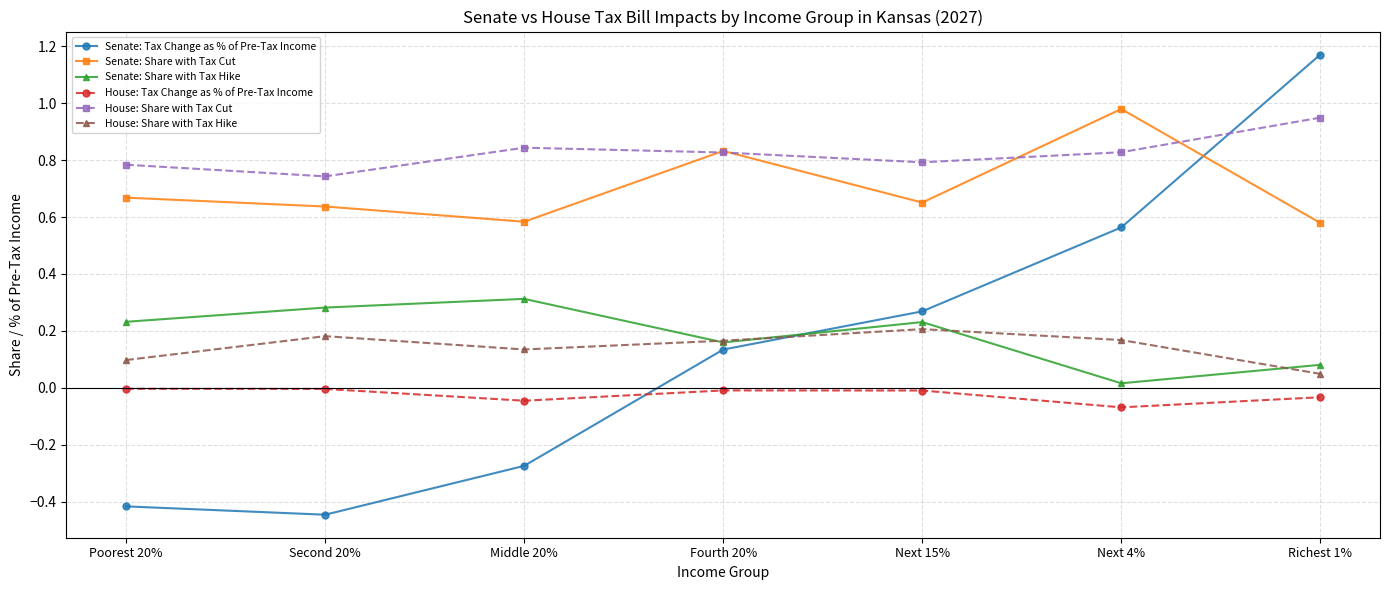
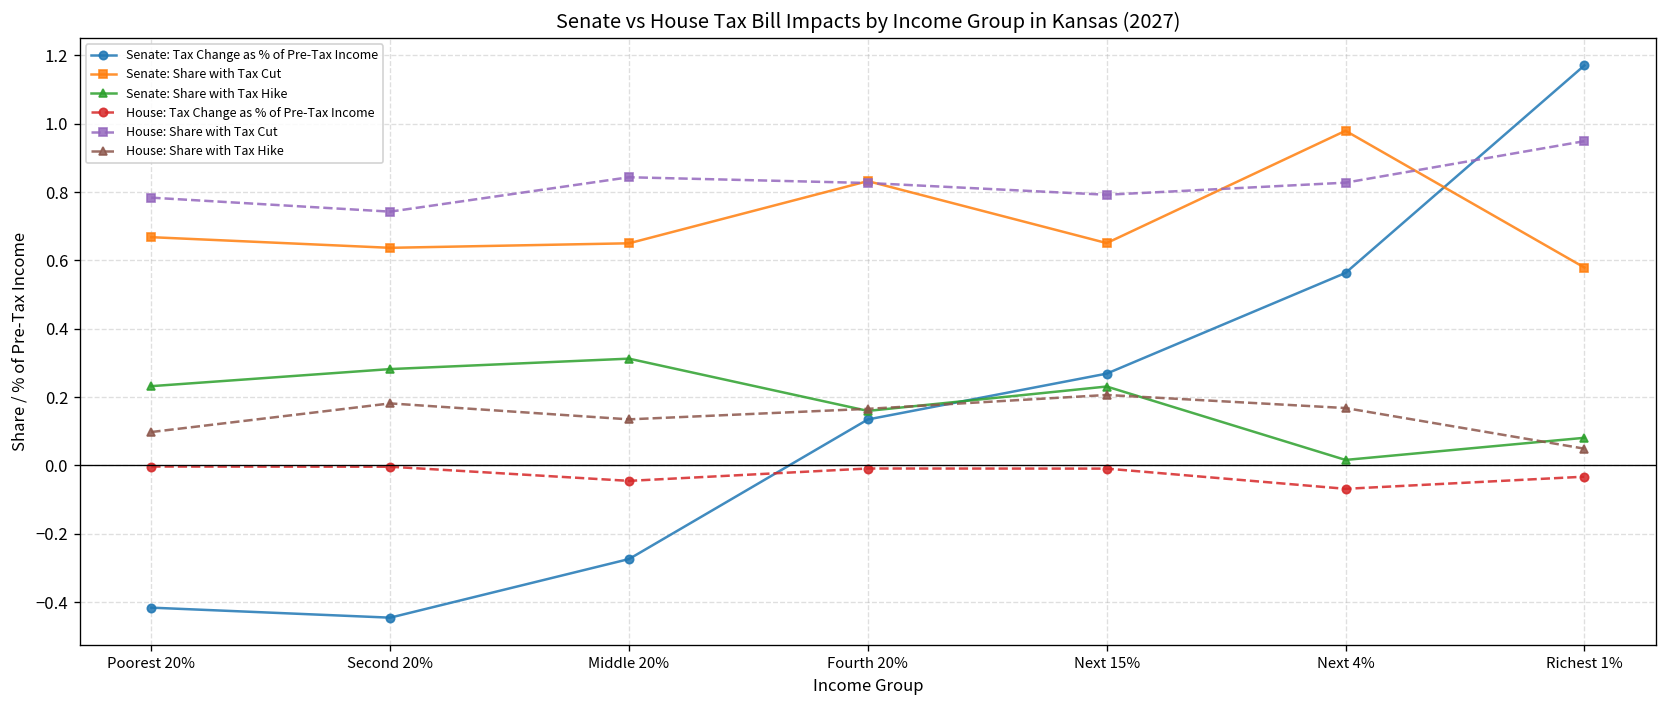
  {
    "Senate: Tax Change as % of Pre-Tax Income": {
      "Poorest 20%": -0.42,
      "Second 20%": -0.45,
      "Middle 20%": -0.27,
      "Fourth 20%": 0.13,
      "Next 15%": 0.27,
      "Next 4%": 0.56,
      "Richest 1%": 1.17
    },
    "Senate: Share with Tax Cut": {
      "Poorest 20%": 0.67,
      "Second 20%": 0.64,
-     "Middle 20%": 0.58,
+     "Middle 20%": 0.65,
      "Next 15%": 0.65,
      "Next 4%": 0.98,
      "Richest 1%": 0.58
    },
    "Senate: Share with Tax Hike": {
      "Poorest 20%": 0.23,
      "Second 20%": 0.28,
      "Middle 20%": 0.31,
      "Next 15%": 0.23,
      "Next 4%": 0.02,
      "Richest 1%": 0.08
    },
    "House: Tax Change as % of Pre-Tax Income": {
      "Poorest 20%": 0.00,
      "Second 20%": 0.00,
      "Middle 20%": -0.05,
      "Fourth 20%": -0.01,
      "Next 15%": -0.01,
      "Next 4%": -0.07,
      "Richest 1%": -0.03
    },
    "House: Share with Tax Cut": {
      "Poorest 20%": 0.78,
      "Second 20%": 0.74,
      "Middle 20%": 0.84,
      "Next 15%": 0.79,
      "Next 4%": 0.83,
      "Richest 1%": 0.95
    },
    "House: Share with Tax Hike": {
      "Poorest 20%": 0.10,
      "Second 20%": 0.18,
      "Middle 20%": 0.13,
      "Next 15%": 0.21,
      "Next 4%": 0.17,
      "Richest 1%": 0.05
    }
  }
